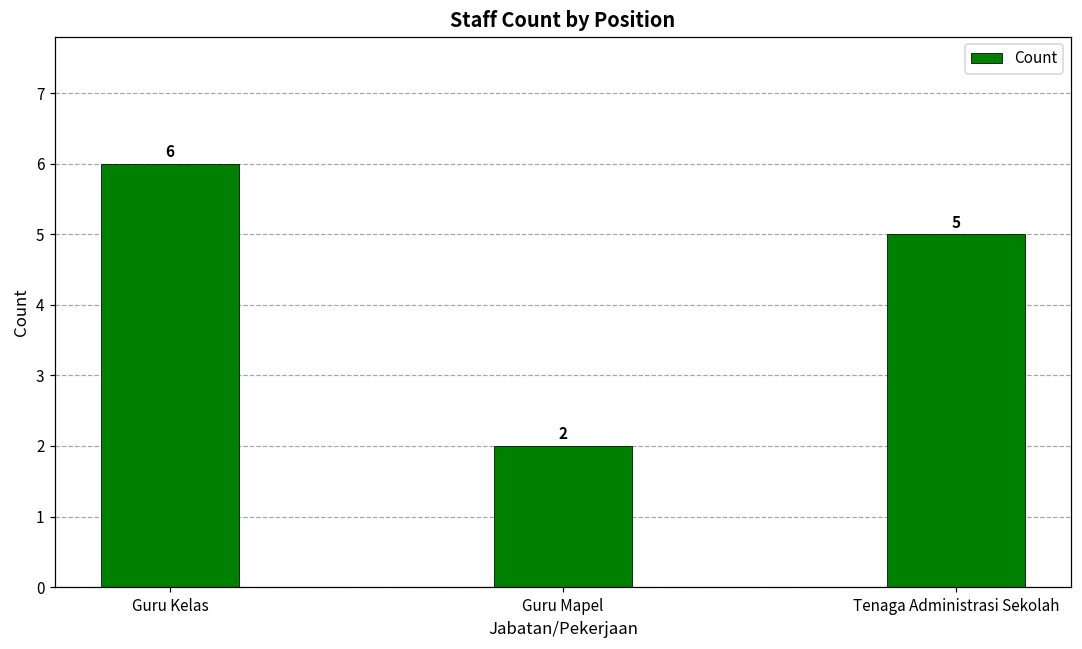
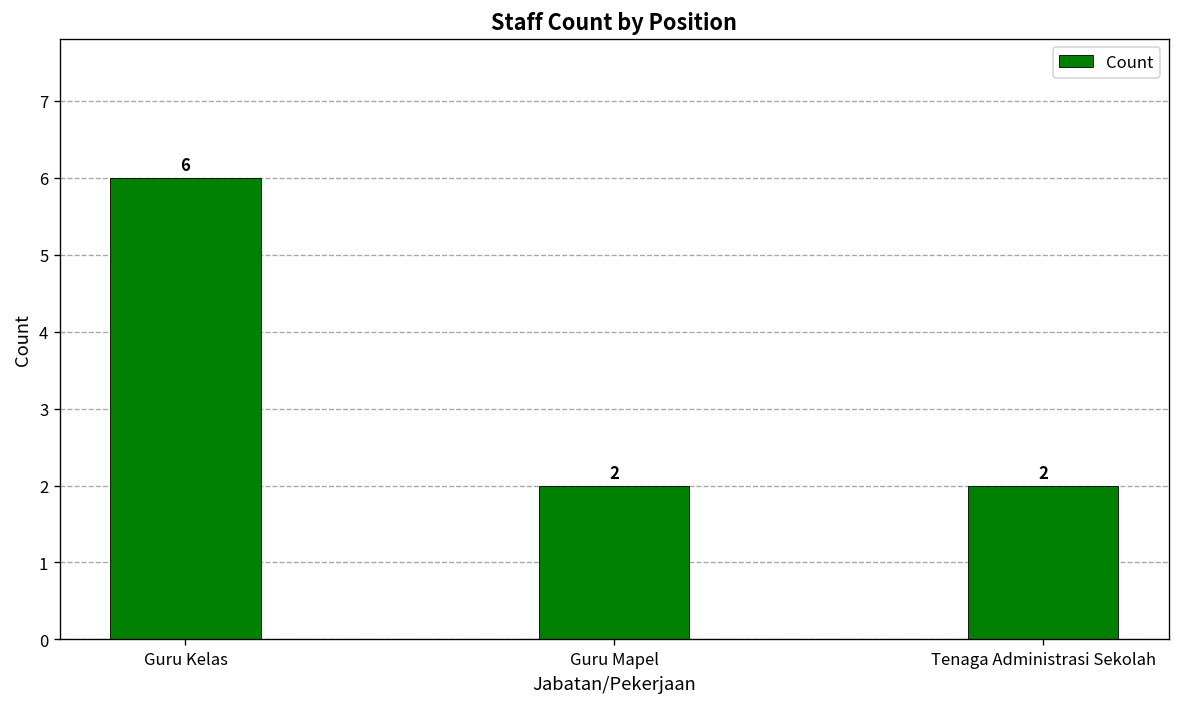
  {
    "Guru Kelas": 6,
    "Guru Mapel": 2,
-   "Tenaga Administrasi Sekolah": 5
+   "Tenaga Administrasi Sekolah": 2
  }
